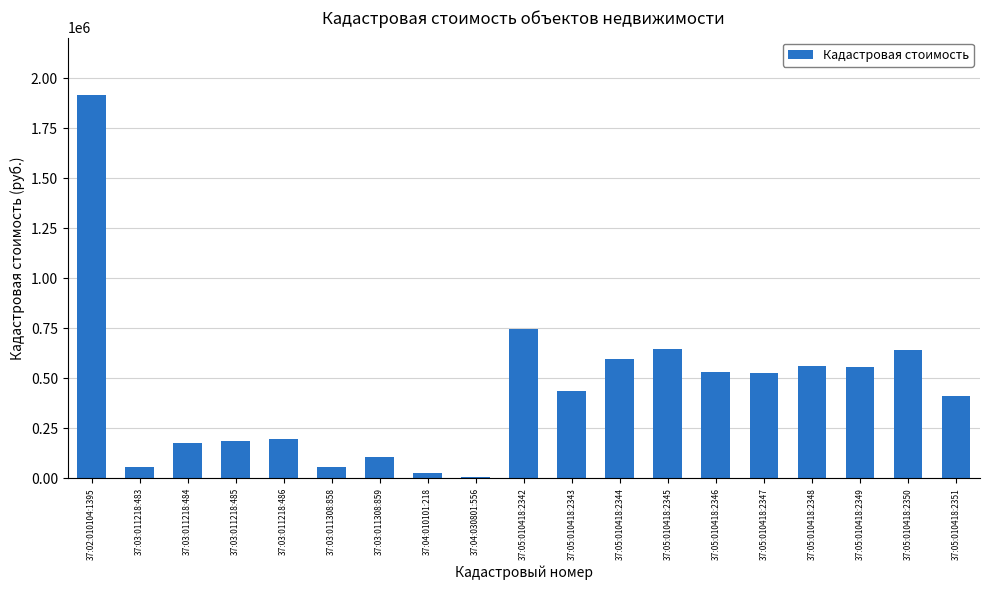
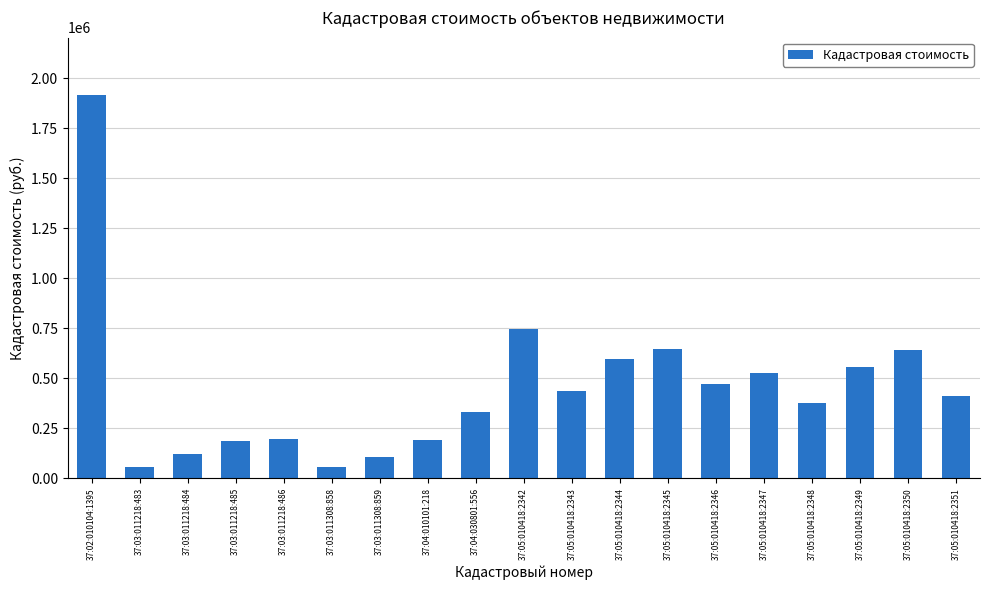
  {
    "37:02:010104:1395": 1920000,
    "37:03:011218:483": 60000,
-   "37:03:011218:484": 180000,
+   "37:03:011218:484": 120000,
    "37:03:011218:485": 190000,
    "37:03:011218:486": 190000,
    "37:03:011308:858": 50000,
    "37:03:011308:859": 100000,
-   "37:04:010101:218": 30000,
-   "37:04:030801:556": 10000,
+   "37:04:010101:218": 190000,
+   "37:04:030801:556": 330000,
    "37:05:010418:2342": 750000,
    "37:05:010418:2343": 440000,
    "37:05:010418:2344": 600000,
    "37:05:010418:2345": 650000,
-   "37:05:010418:2346": 530000,
+   "37:05:010418:2346": 470000,
    "37:05:010418:2347": 530000,
-   "37:05:010418:2348": 560000,
+   "37:05:010418:2348": 380000,
    "37:05:010418:2349": 560000,
    "37:05:010418:2350": 640000,
    "37:05:010418:2351": 410000
  }
